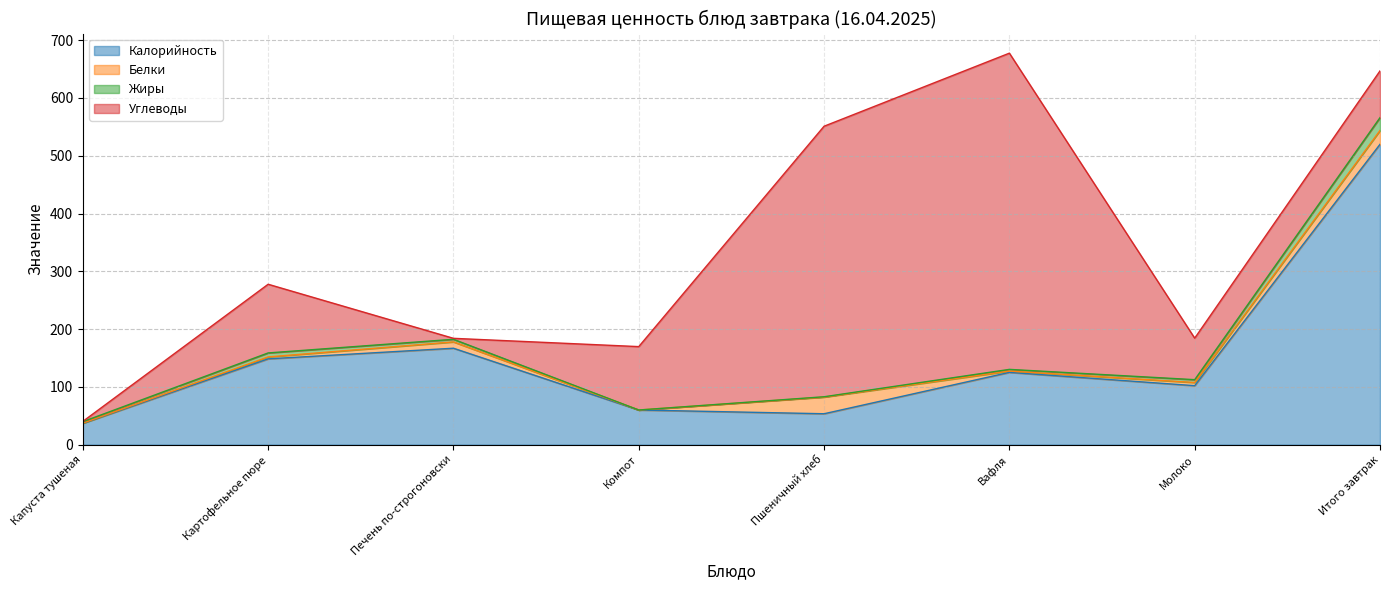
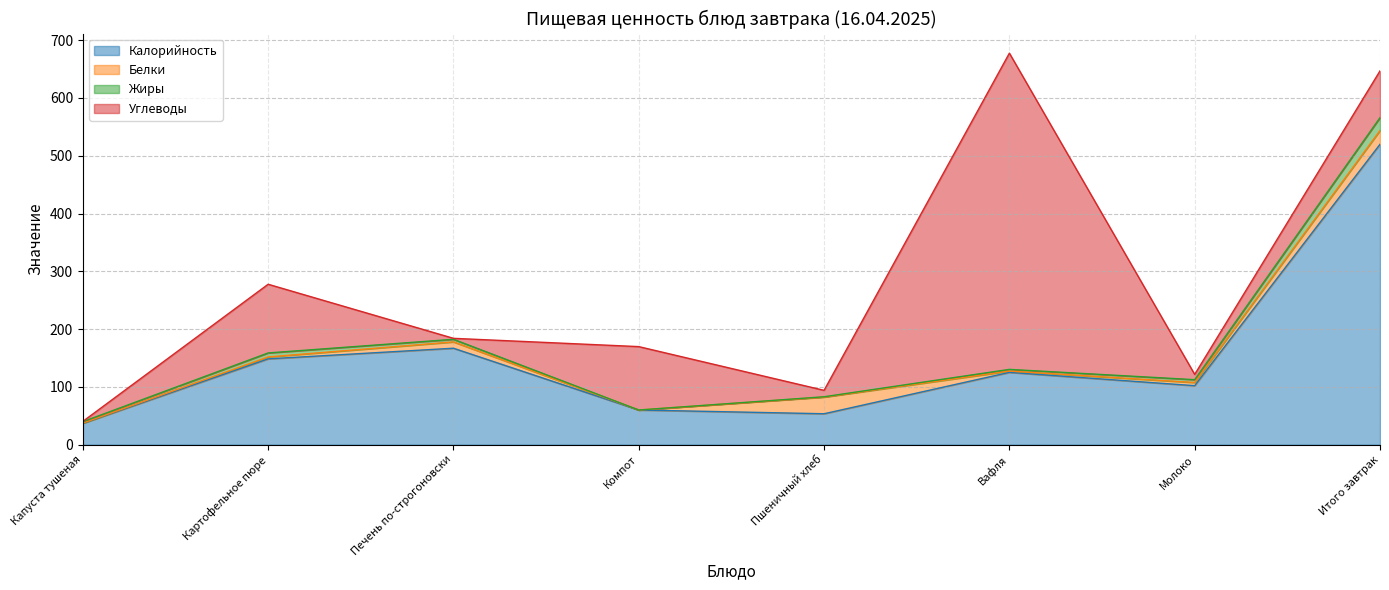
  {
    "Калорийность": {
      "Печень по-строгоновски": 170,
      "Пшеничный хлеб": 50,
      "Молоко": 100,
      "Итого завтрак": 520
    },
    "Белки": {
      "Печень по-строгоновски": 10,
      "Молоко": 10,
      "Итого завтрак": 20
    },
    "Жиры": {
      "Картофельное пюре": 10,
      "Молоко": 0,
      "Итого завтрак": 20
    },
    "Углеводы": {
      "Картофельное пюре": 120,
      "Компот": 110,
-     "Пшеничный хлеб": 470,
+     "Пшеничный хлеб": 10,
      "Вафля": 550,
-     "Молоко": 70,
+     "Молоко": 10,
      "Итого завтрак": 80
    }
  }
